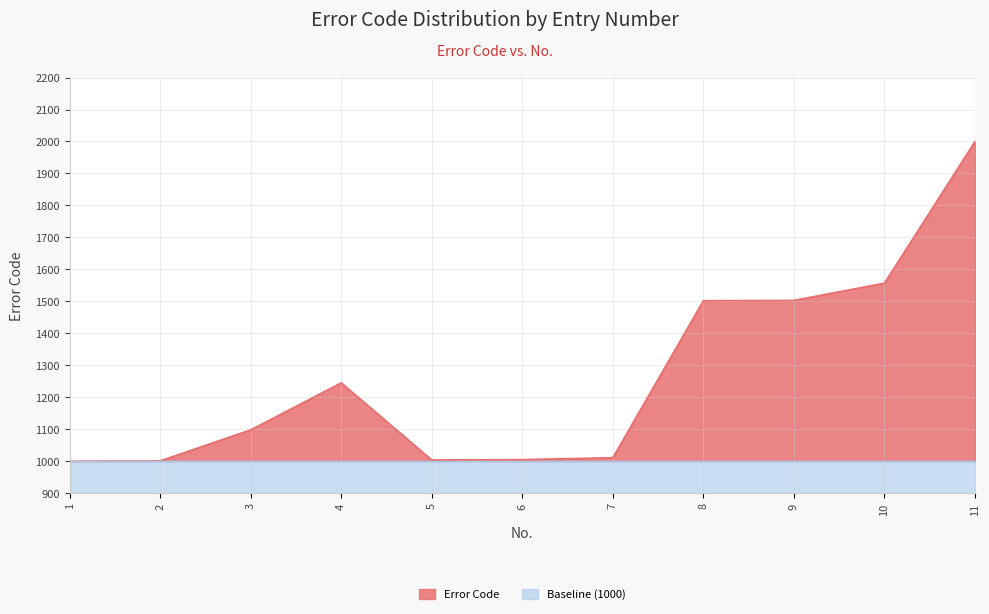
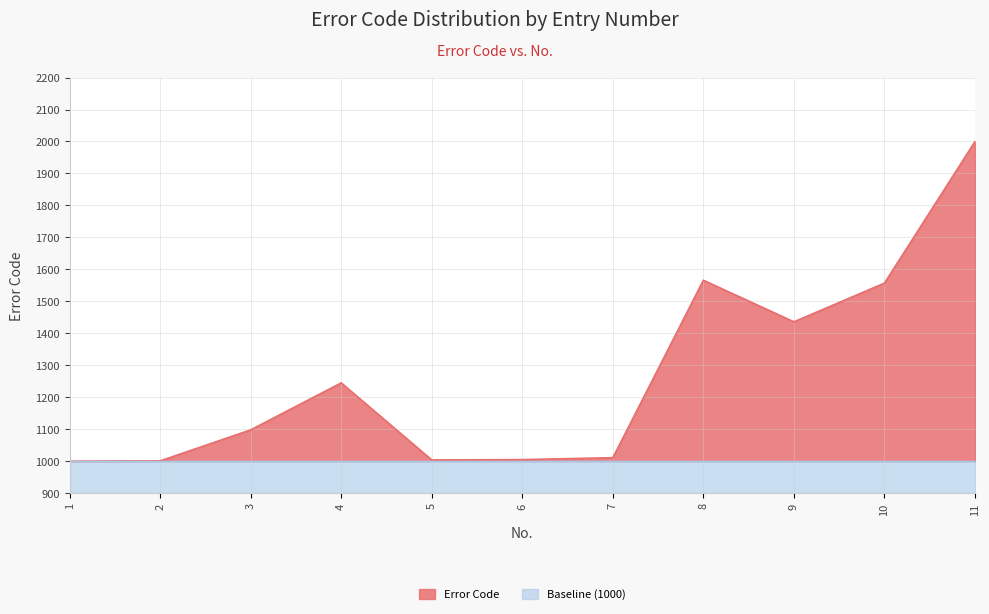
  {
    "Error Code": {
      "3": 1100,
      "4": 1250,
      "7": 1010,
-     "8": 1500,
-     "9": 1500,
+     "8": 1570,
+     "9": 1440,
      "10": 1560,
      "11": 2000
    },
    "Baseline (1000)": {
      "3": 1000,
      "4": 1000,
      "7": 1000,
      "8": 1000,
      "9": 1000,
      "10": 1000,
      "11": 1000
    }
  }
